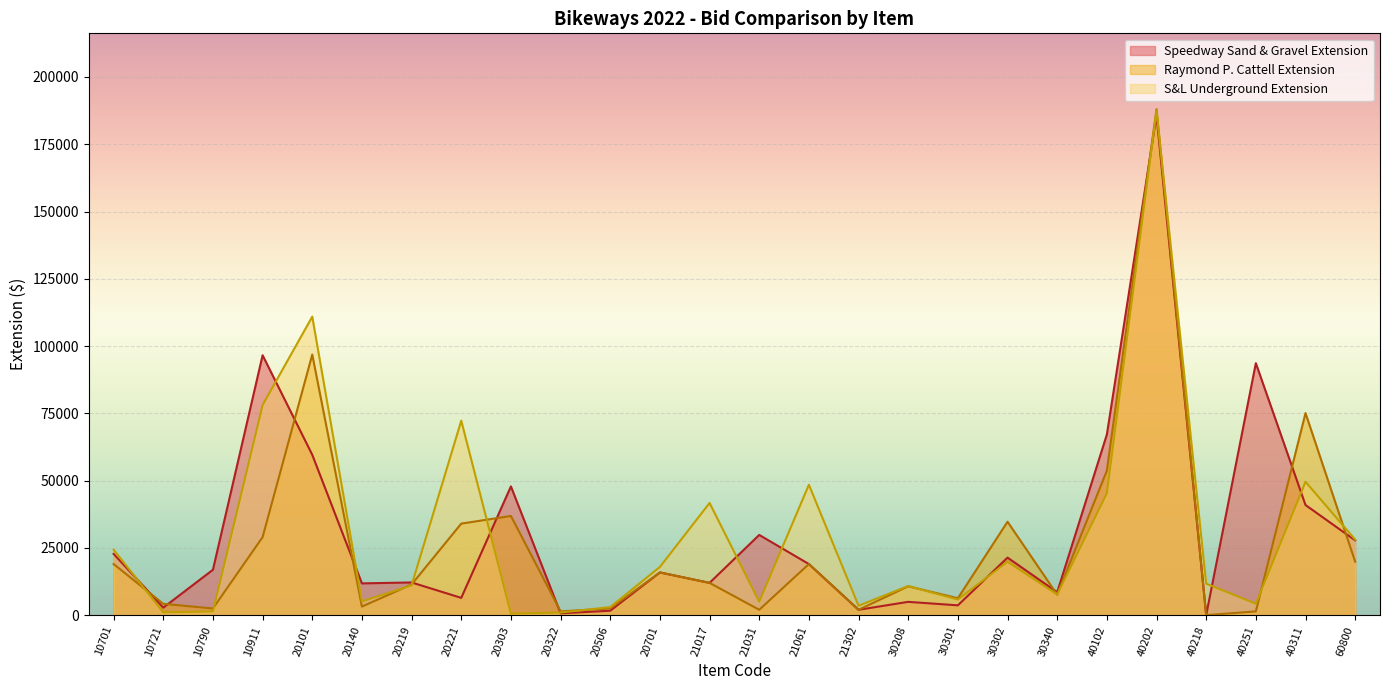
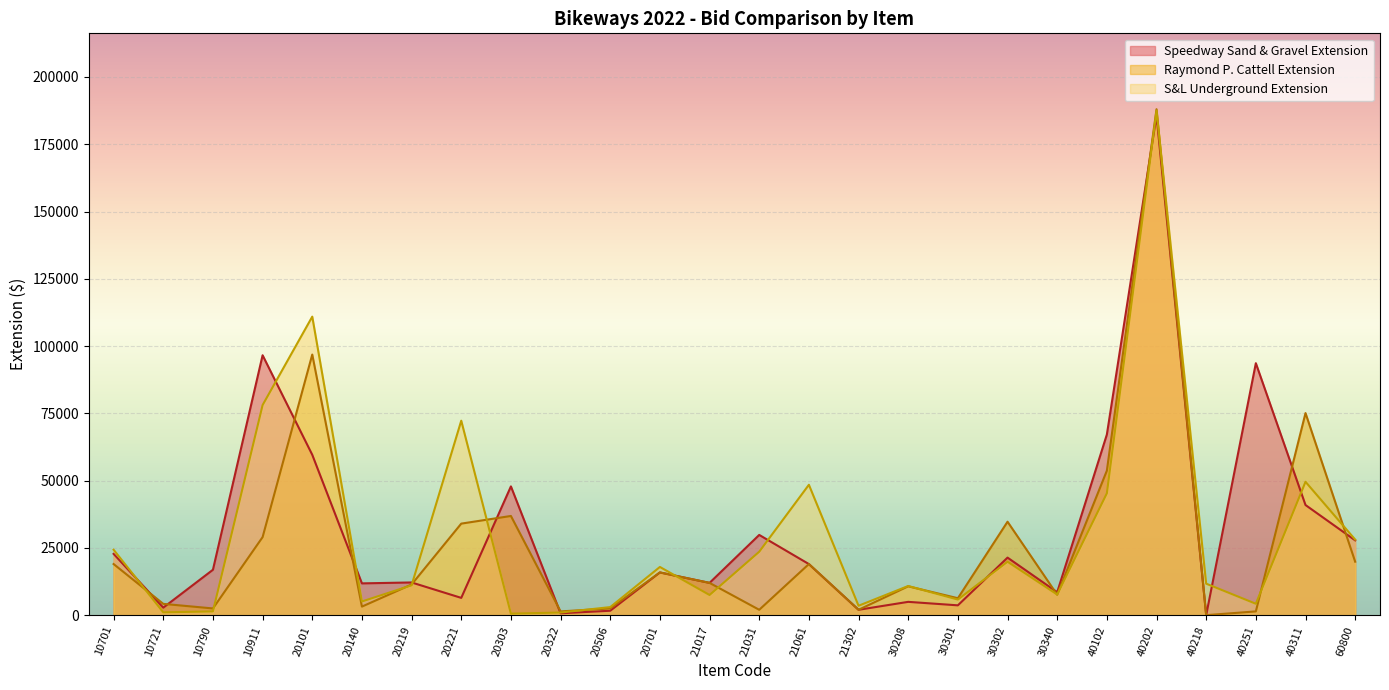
  {
    "Speedway Sand & Gravel Extension": {
      "10701": 23000,
      "10721": 3000,
      "10790": 17000,
      "10911": 97000,
      "20101": 60000,
      "20140": 12000,
      "20221": 6000,
      "20303": 48000,
      "21031": 30000,
      "30208": 5000,
      "30301": 4000,
      "30302": 21000,
      "40102": 67000,
      "40202": 186000,
      "40251": 94000,
      "40311": 41000
    },
    "Raymond P. Cattell Extension": {
      "10701": 19000,
      "10721": 4000,
      "10790": 3000,
      "10911": 29000,
      "20101": 97000,
      "20140": 3000,
      "20221": 34000,
      "20303": 37000,
      "21031": 2000,
      "30302": 35000,
      "40102": 54000,
      "40251": 1000,
      "40311": 75000,
      "60800": 20000
    },
    "S&L Underground Extension": {
      "10701": 24000,
      "10721": 1000,
      "10790": 1000,
      "10911": 78000,
      "20101": 111000,
      "20140": 5000,
      "20221": 72000,
      "20303": 1000,
      "20701": 18000,
-     "21017": 42000,
-     "21031": 5000,
+     "21017": 8000,
+     "21031": 24000,
      "21061": 48000,
      "21302": 4000,
      "30302": 20000,
      "40102": 45000,
      "40218": 12000,
      "40251": 4000,
      "40311": 50000
    }
  }
